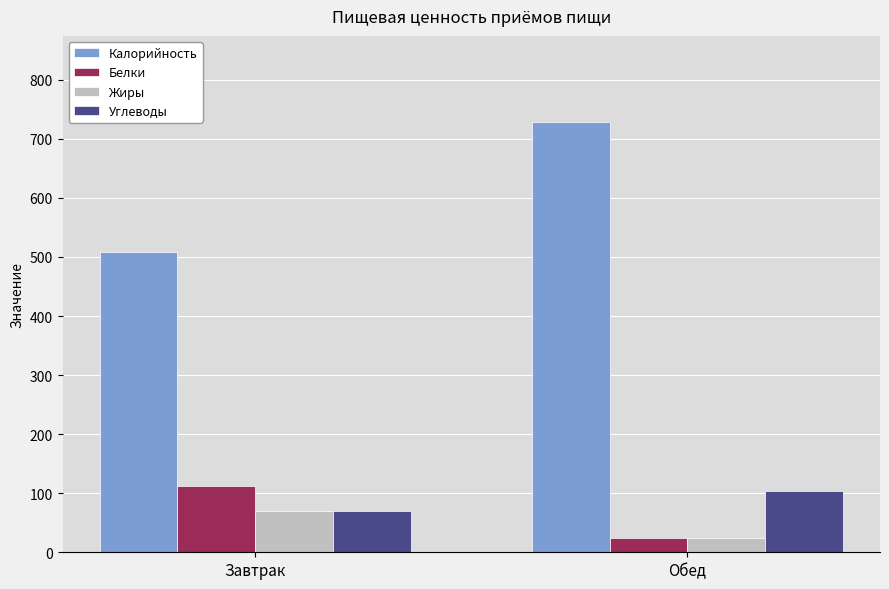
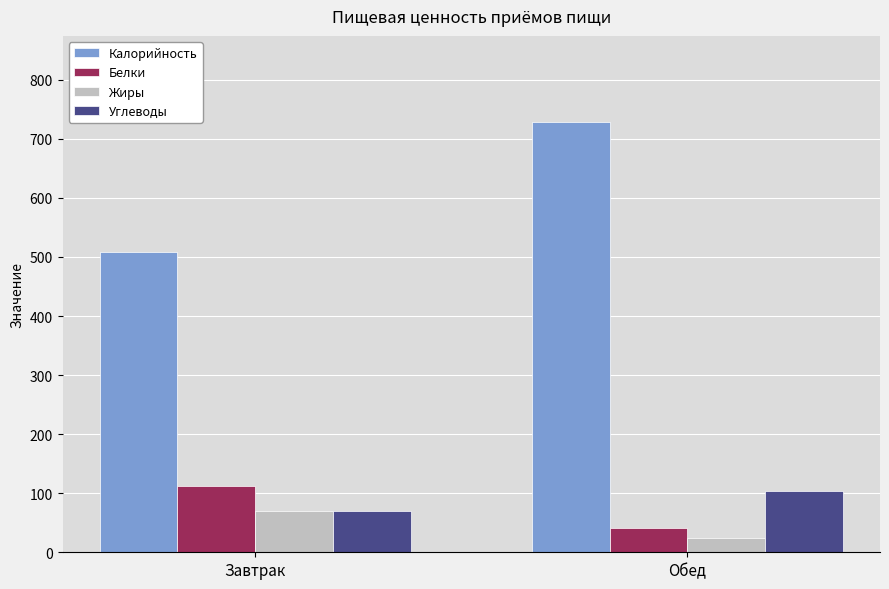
  {
    "Калорийность": {
      "Завтрак": 510,
      "Обед": 730
    },
    "Белки": {
      "Завтрак": 110,
-     "Обед": 20
+     "Обед": 40
    },
    "Жиры": {
      "Завтрак": 70,
      "Обед": 20
    },
    "Углеводы": {
      "Завтрак": 70,
      "Обед": 100
    }
  }
